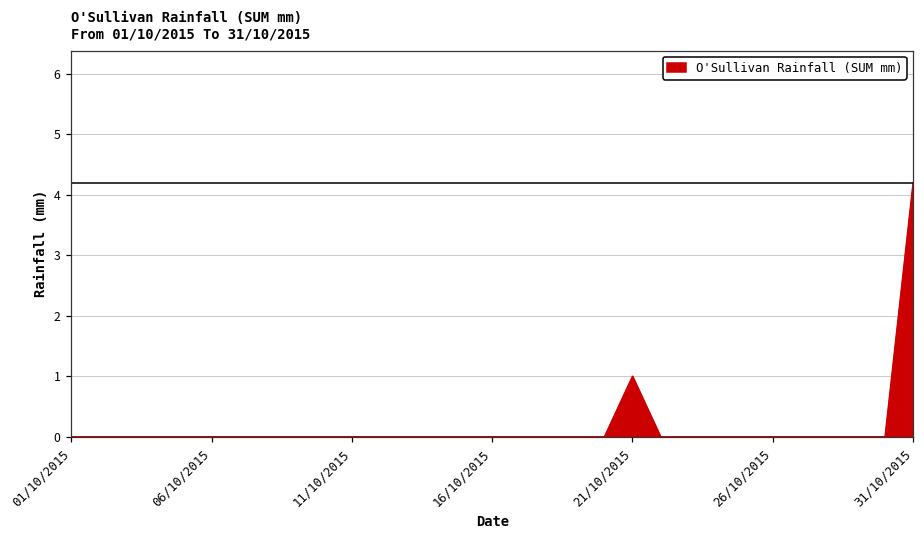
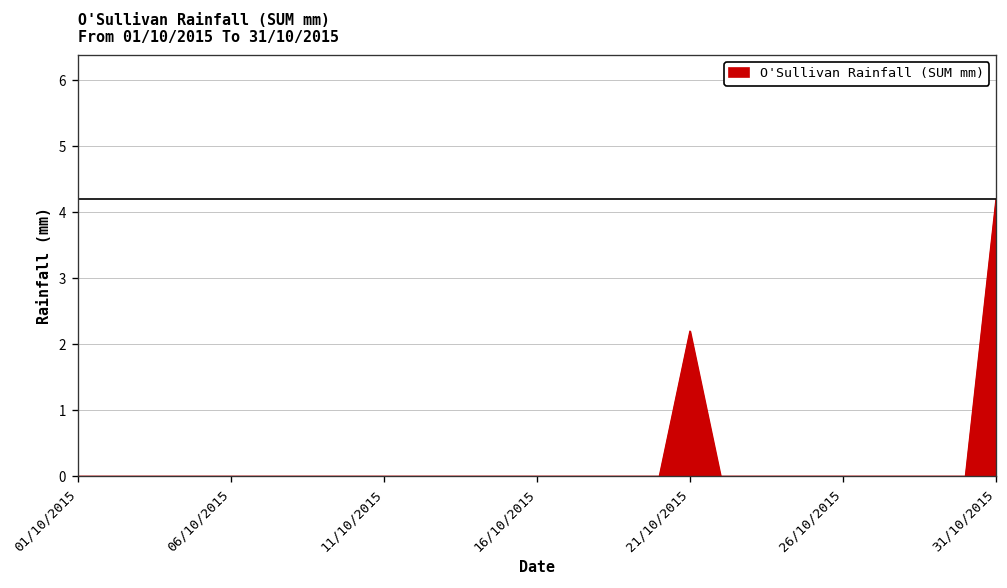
  {
    "01/10/2015": 0.0,
    "06/10/2015": 0.0,
    "11/10/2015": 0.0,
    "16/10/2015": 0.0,
-   "21/10/2015": 1.0,
+   "21/10/2015": 2.2,
    "26/10/2015": 0.0,
    "31/10/2015": 4.2
  }
